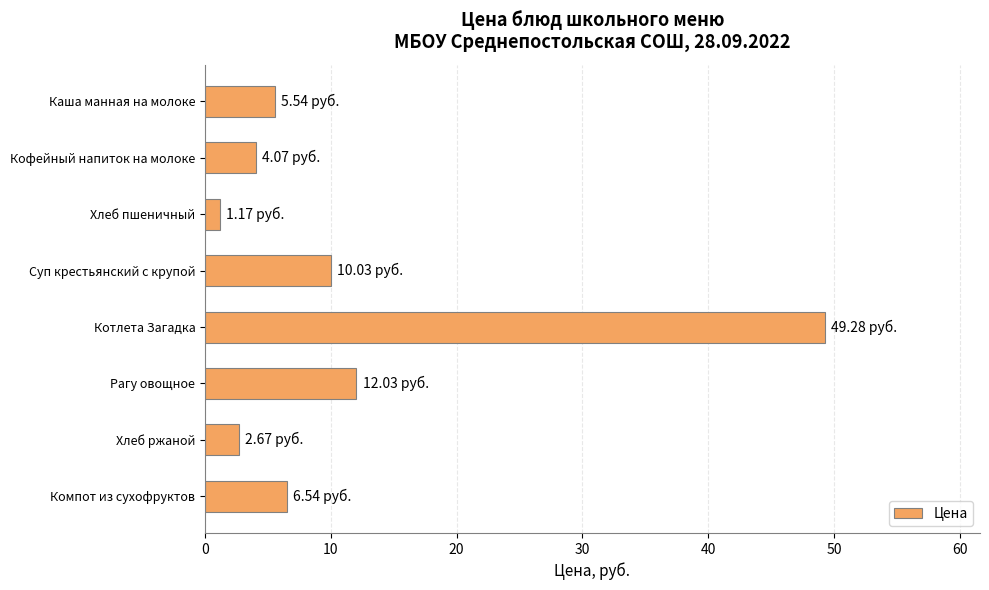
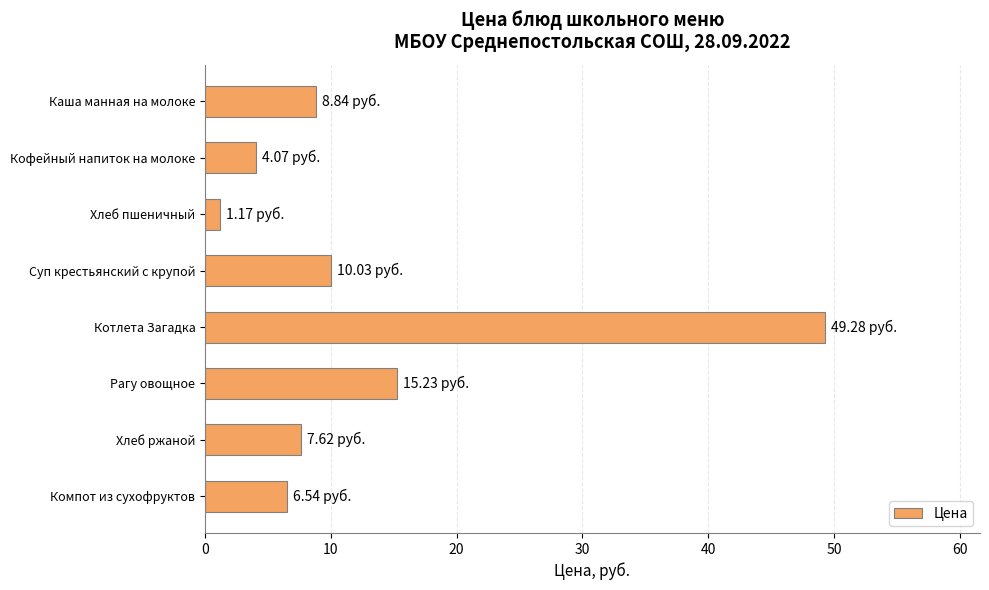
  {
-   "Каша манная на молоке": 5.54,
+   "Каша манная на молоке": 8.84,
    "Кофейный напиток на молоке": 4.07,
    "Хлеб пшеничный": 1.17,
    "Суп крестьянский с крупой": 10.03,
    "Котлета Загадка": 49.28,
-   "Рагу овощное": 12.03,
-   "Хлеб ржаной": 2.67,
+   "Рагу овощное": 15.23,
+   "Хлеб ржаной": 7.62,
    "Компот из сухофруктов": 6.54
  }
